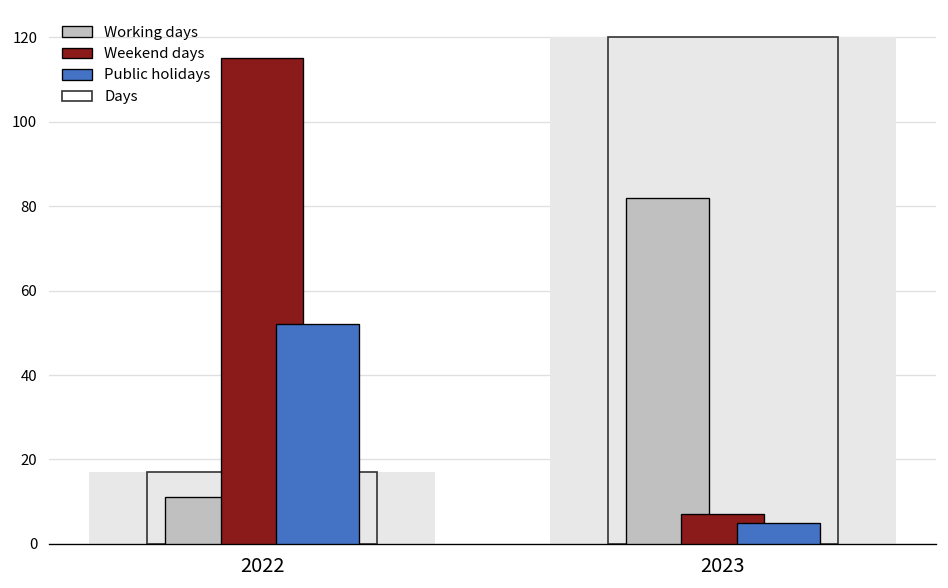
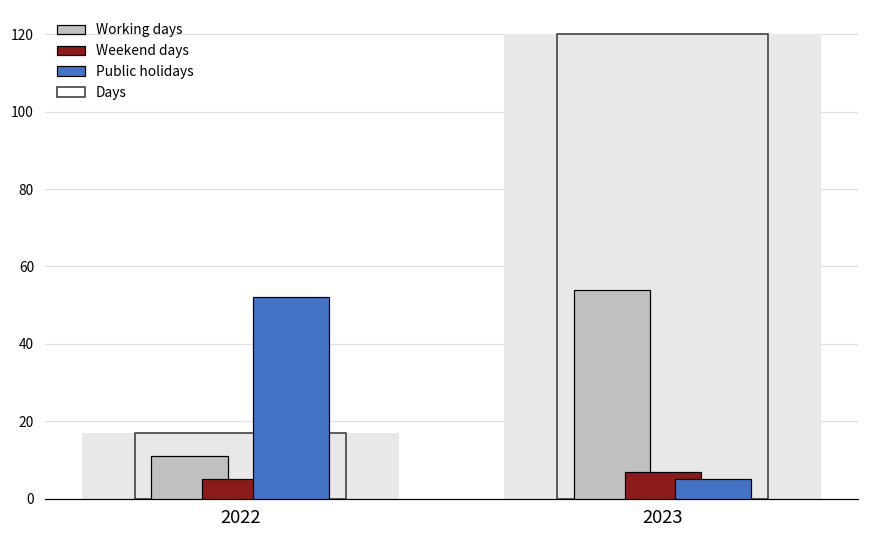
  {
    "Working days": {
-     "2023": 82
+     "2023": 54
    },
    "Weekend days": {
-     "2022": 115
+     "2022": 5
    },
    "Public holidays": {
      "2022": 52
    }
  }
